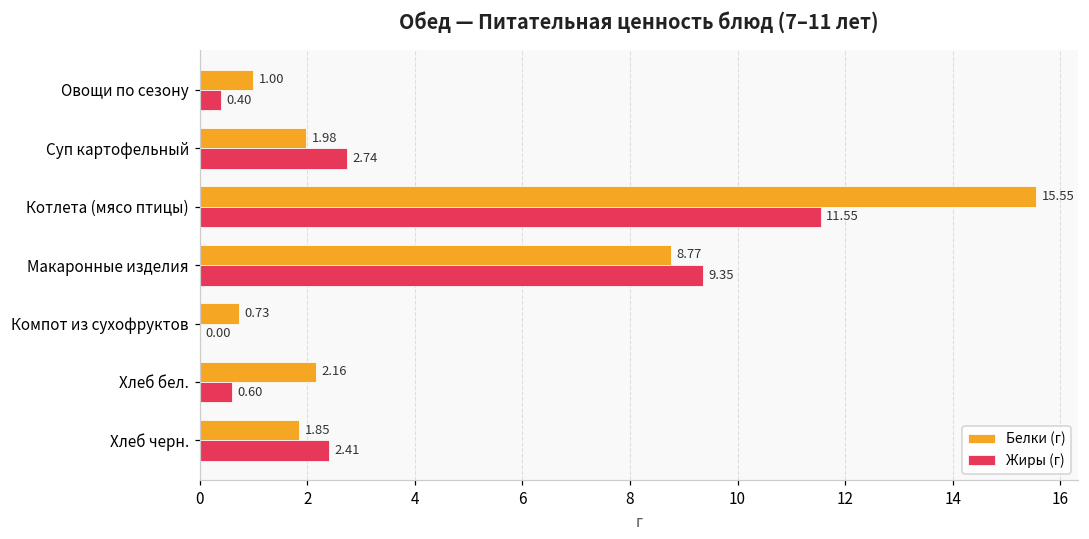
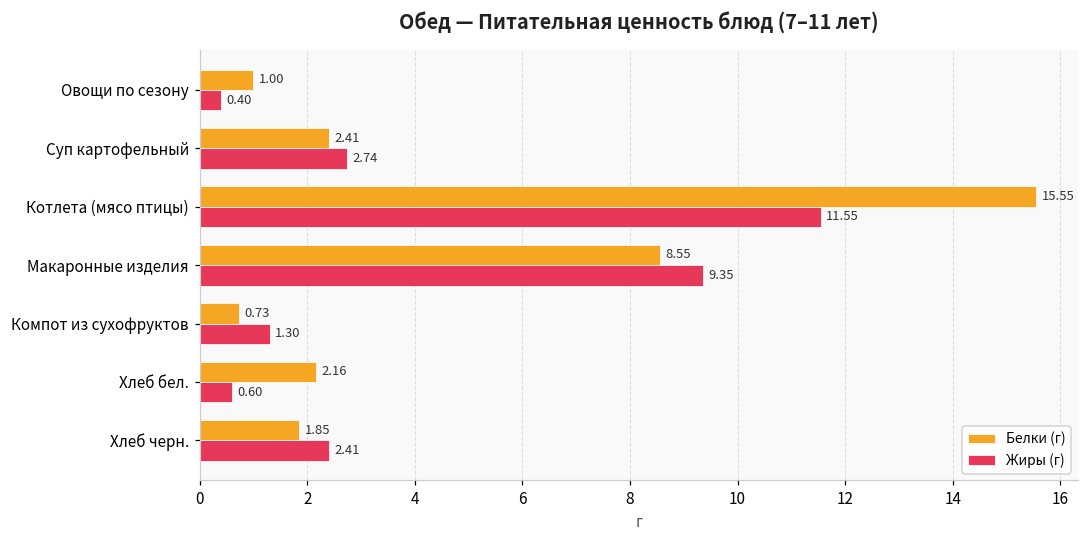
  {
    "Белки (г)": {
      "Овощи по сезону": 1.00,
-     "Суп картофельный": 1.98,
+     "Суп картофельный": 2.41,
      "Котлета (мясо птицы)": 15.55,
-     "Макаронные изделия": 8.77,
+     "Макаронные изделия": 8.55,
      "Компот из сухофруктов": 0.73,
      "Хлеб бел.": 2.16,
      "Хлеб черн.": 1.85
    },
    "Жиры (г)": {
      "Овощи по сезону": 0.40,
      "Суп картофельный": 2.74,
      "Котлета (мясо птицы)": 11.55,
      "Макаронные изделия": 9.35,
-     "Компот из сухофруктов": 0.00,
+     "Компот из сухофруктов": 1.30,
      "Хлеб бел.": 0.60,
      "Хлеб черн.": 2.41
    }
  }
